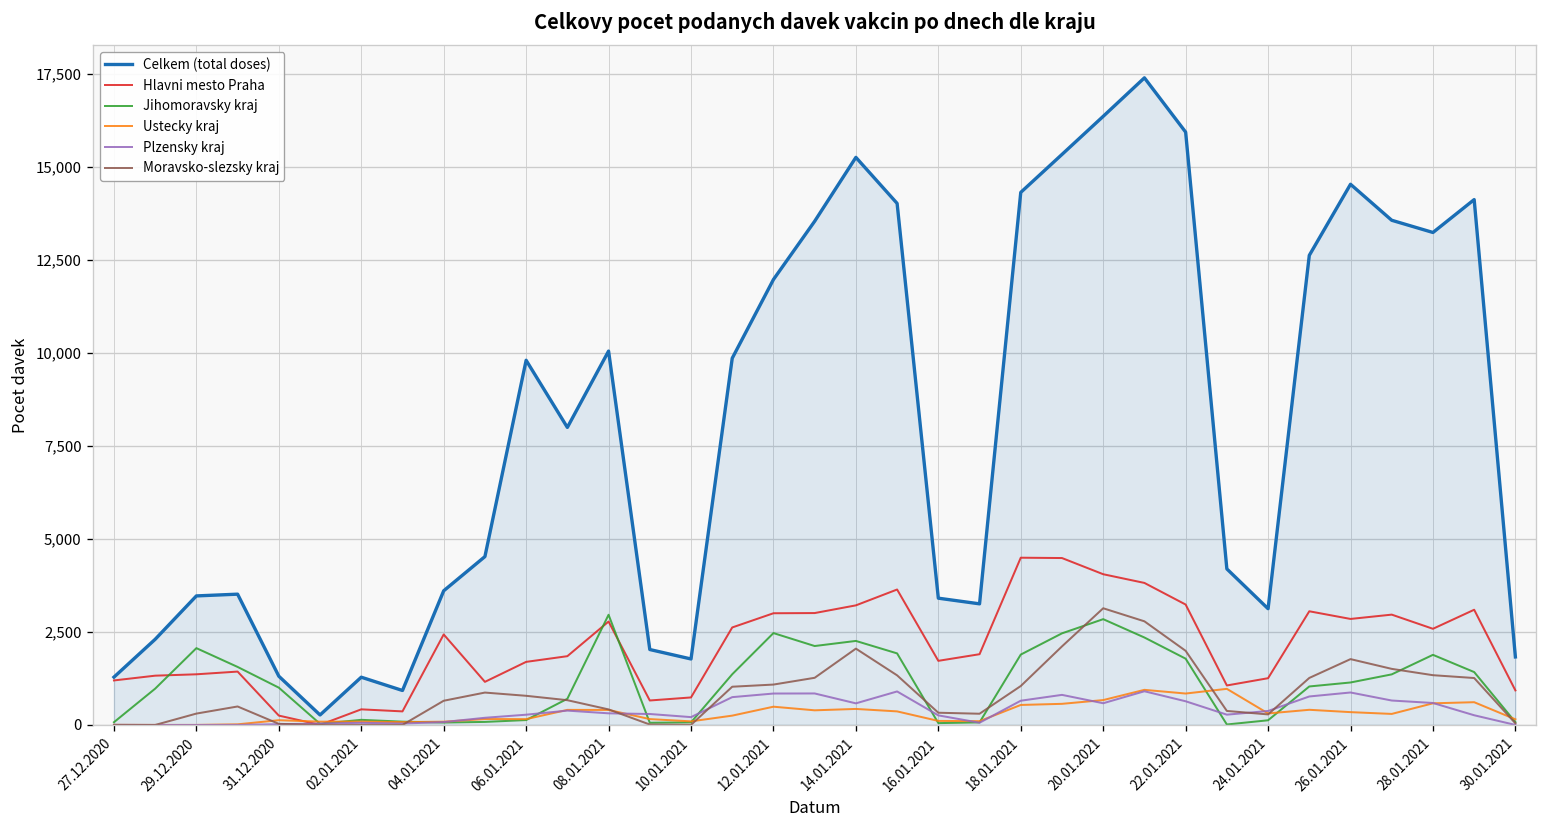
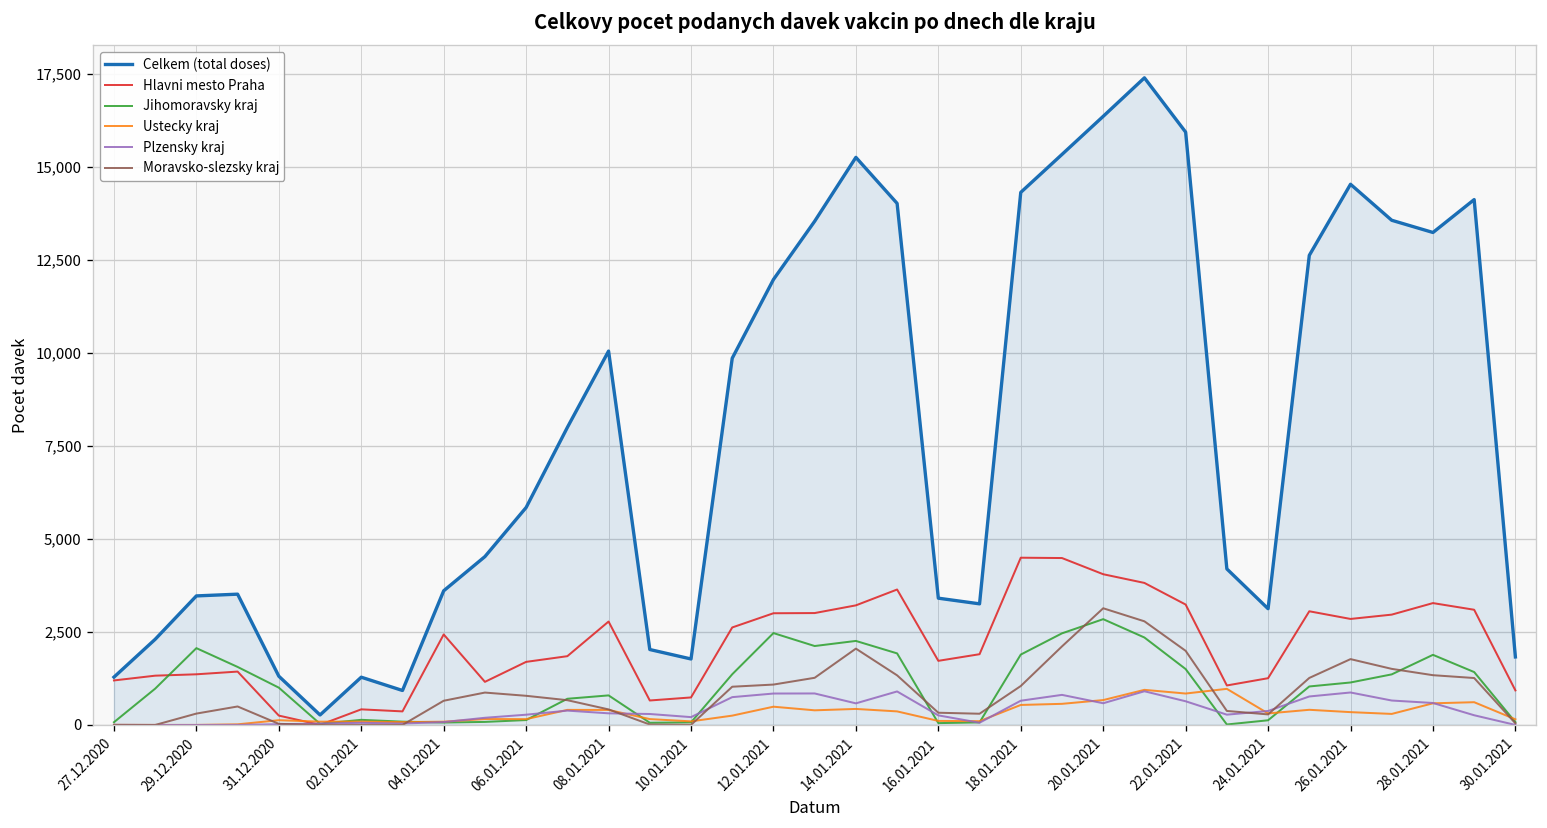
  {
    "Celkem (total doses)": {
      "27.12.2020": "1,300",
      "29.12.2020": "3,500",
      "31.12.2020": "1,300",
      "02.01.2021": "1,300",
      "04.01.2021": "3,600",
-     "06.01.2021": "9,800",
+     "06.01.2021": "5,800",
      "08.01.2021": "10,100",
      "10.01.2021": "1,800",
      "12.01.2021": "12,000",
      "14.01.2021": "15,300",
      "16.01.2021": "3,400",
      "18.01.2021": "14,300",
      "20.01.2021": "16,400",
      "22.01.2021": "15,900",
      "24.01.2021": "3,100",
      "26.01.2021": "14,500",
      "28.01.2021": "13,200",
      "30.01.2021": "1,800"
    },
    "Hlavni mesto Praha": {
      "27.12.2020": "1,200",
      "29.12.2020": "1,400",
      "31.12.2020": "300",
      "02.01.2021": "400",
      "04.01.2021": "2,400",
      "06.01.2021": "1,700",
      "08.01.2021": "2,800",
      "10.01.2021": "700",
      "12.01.2021": "3,000",
      "14.01.2021": "3,200",
      "16.01.2021": "1,700",
      "18.01.2021": "4,500",
      "20.01.2021": "4,100",
      "22.01.2021": "3,200",
      "24.01.2021": "1,300",
      "26.01.2021": "2,900",
-     "28.01.2021": "2,600",
+     "28.01.2021": "3,300",
      "30.01.2021": "900"
    },
    "Jihomoravsky kraj": {
      "29.12.2020": "2,100",
      "31.12.2020": "1,000",
-     "08.01.2021": "3,000",
+     "08.01.2021": "800",
      "12.01.2021": "2,500",
      "14.01.2021": "2,300",
      "18.01.2021": "1,900",
      "20.01.2021": "2,800",
-     "22.01.2021": "1,800",
+     "22.01.2021": "1,500",
      "24.01.2021": "100",
      "26.01.2021": "1,100",
      "28.01.2021": "1,900"
    },
    "Ustecky kraj": {
      "31.12.2020": "100",
      "12.01.2021": "500",
      "14.01.2021": "400",
      "18.01.2021": "500",
      "20.01.2021": "700",
      "22.01.2021": "800",
      "26.01.2021": "300"
    },
    "Plzensky kraj": {
      "06.01.2021": "300",
      "08.01.2021": "300",
      "10.01.2021": "200",
      "12.01.2021": "800",
      "14.01.2021": "600",
      "18.01.2021": "700",
      "20.01.2021": "600",
      "22.01.2021": "600",
      "26.01.2021": "900"
    },
    "Moravsko-slezsky kraj": {
      "29.12.2020": "300",
      "04.01.2021": "700",
      "06.01.2021": "800",
      "12.01.2021": "1,100",
      "14.01.2021": "2,100",
      "18.01.2021": "1,000",
      "20.01.2021": "3,100",
      "22.01.2021": "2,000",
      "26.01.2021": "1,800",
      "28.01.2021": "1,300"
    }
  }
